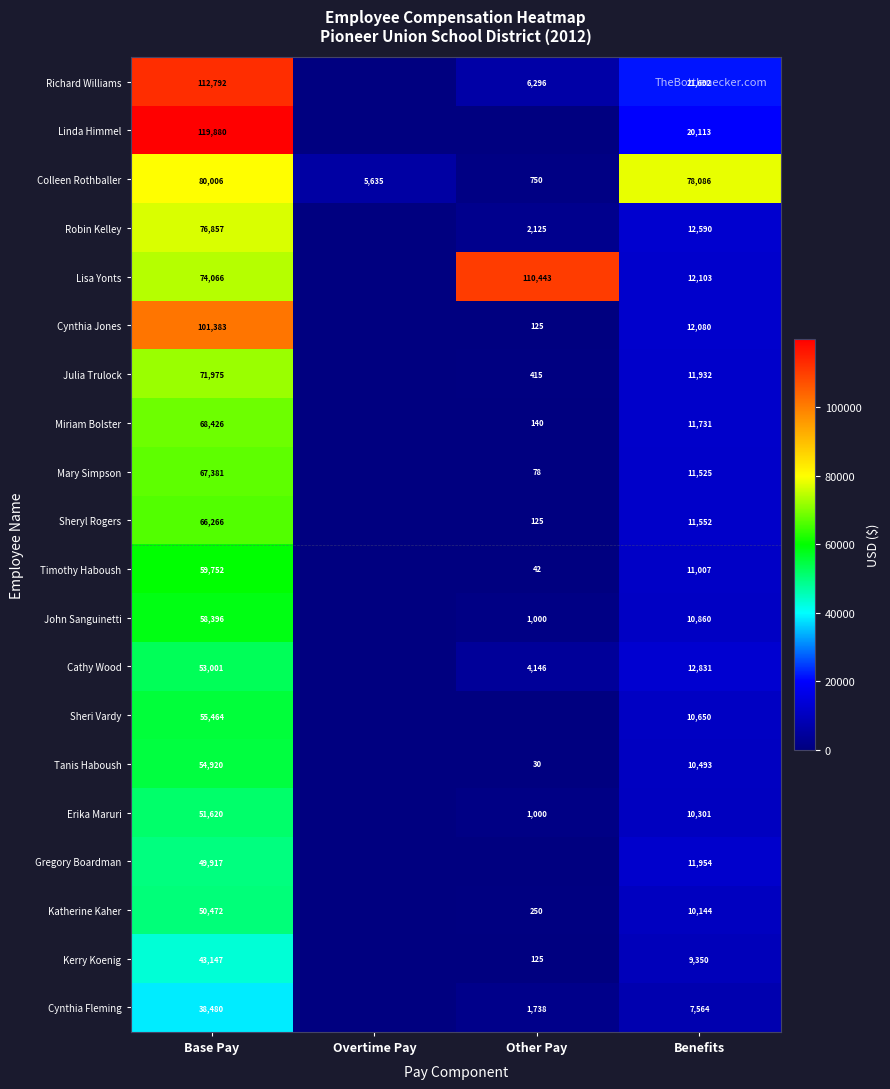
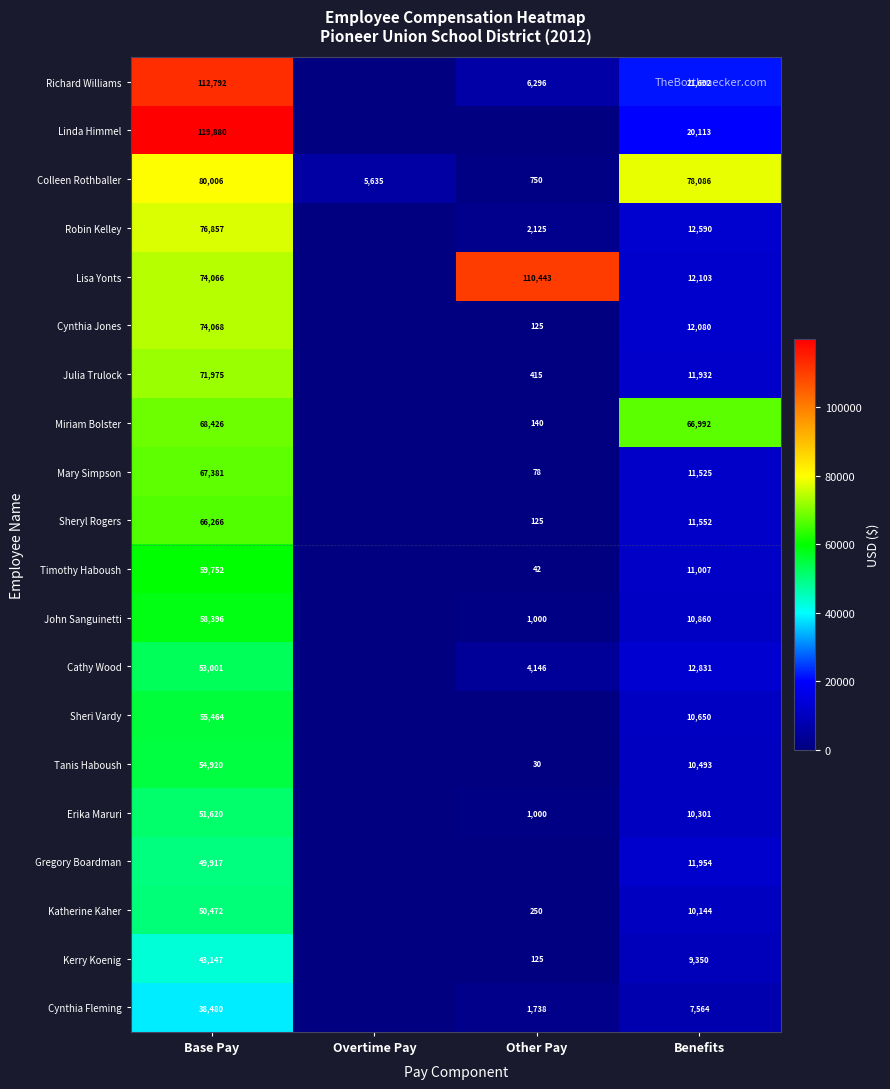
  {
    "Richard Williams": {
      "Base Pay": "112,792",
      "Other Pay": "6,296"
    },
    "Linda Himmel": {
      "Base Pay": "119,880",
      "Benefits": "20,113"
    },
    "Colleen Rothballer": {
      "Base Pay": "80,006",
      "Overtime Pay": "5,635",
      "Other Pay": "750",
      "Benefits": "78,086"
    },
    "Robin Kelley": {
      "Base Pay": "76,857",
      "Other Pay": "2,125",
      "Benefits": "12,590"
    },
    "Lisa Yonts": {
      "Base Pay": "74,066",
      "Other Pay": "110,443",
      "Benefits": "12,103"
    },
    "Cynthia Jones": {
-     "Base Pay": "101,383",
+     "Base Pay": "74,068",
      "Other Pay": "125",
      "Benefits": "12,080"
    },
    "Julia Trulock": {
      "Base Pay": "71,975",
      "Other Pay": "415",
      "Benefits": "11,932"
    },
    "Miriam Bolster": {
      "Base Pay": "68,426",
      "Other Pay": "140",
-     "Benefits": "11,731"
+     "Benefits": "66,992"
    },
    "Mary Simpson": {
      "Base Pay": "67,381",
      "Other Pay": "78",
      "Benefits": "11,525"
    },
    "Sheryl Rogers": {
      "Base Pay": "66,266",
      "Other Pay": "125",
      "Benefits": "11,552"
    },
    "Timothy Haboush": {
      "Base Pay": "59,752",
      "Other Pay": "42",
      "Benefits": "11,007"
    },
    "John Sanguinetti": {
      "Base Pay": "58,396",
      "Other Pay": "1,000",
      "Benefits": "10,860"
    },
    "Cathy Wood": {
      "Base Pay": "53,001",
      "Other Pay": "4,146",
      "Benefits": "12,831"
    },
    "Sheri Vardy": {
      "Base Pay": "55,464",
      "Benefits": "10,650"
    },
    "Tanis Haboush": {
      "Base Pay": "54,920",
      "Other Pay": "30",
      "Benefits": "10,493"
    },
    "Erika Maruri": {
      "Base Pay": "51,620",
      "Other Pay": "1,000",
      "Benefits": "10,301"
    },
    "Gregory Boardman": {
      "Base Pay": "49,917",
      "Benefits": "11,954"
    },
    "Katherine Kaher": {
      "Base Pay": "50,472",
      "Other Pay": "250",
      "Benefits": "10,144"
    },
    "Kerry Koenig": {
      "Base Pay": "43,147",
      "Other Pay": "125",
      "Benefits": "9,350"
    },
    "Cynthia Fleming": {
      "Base Pay": "38,480",
      "Other Pay": "1,738",
      "Benefits": "7,564"
    }
  }
